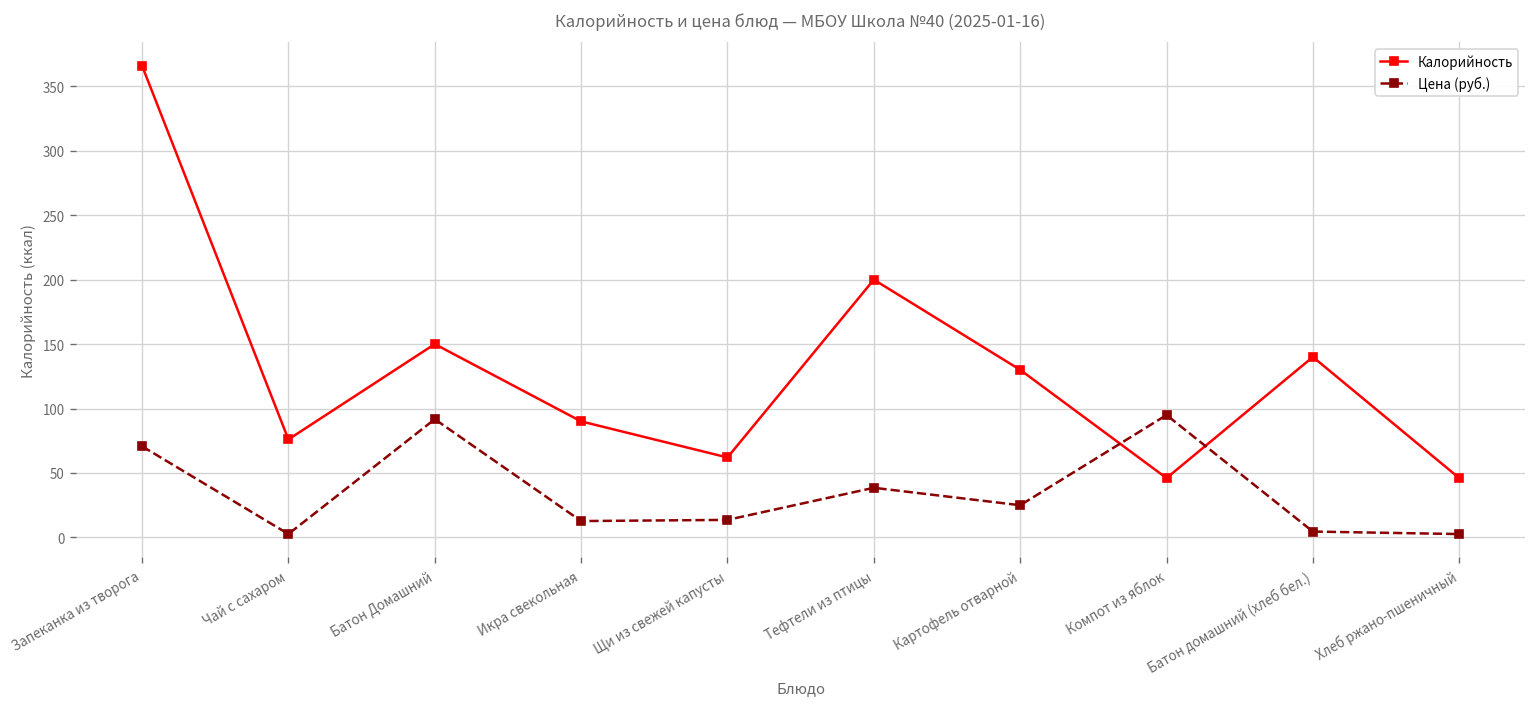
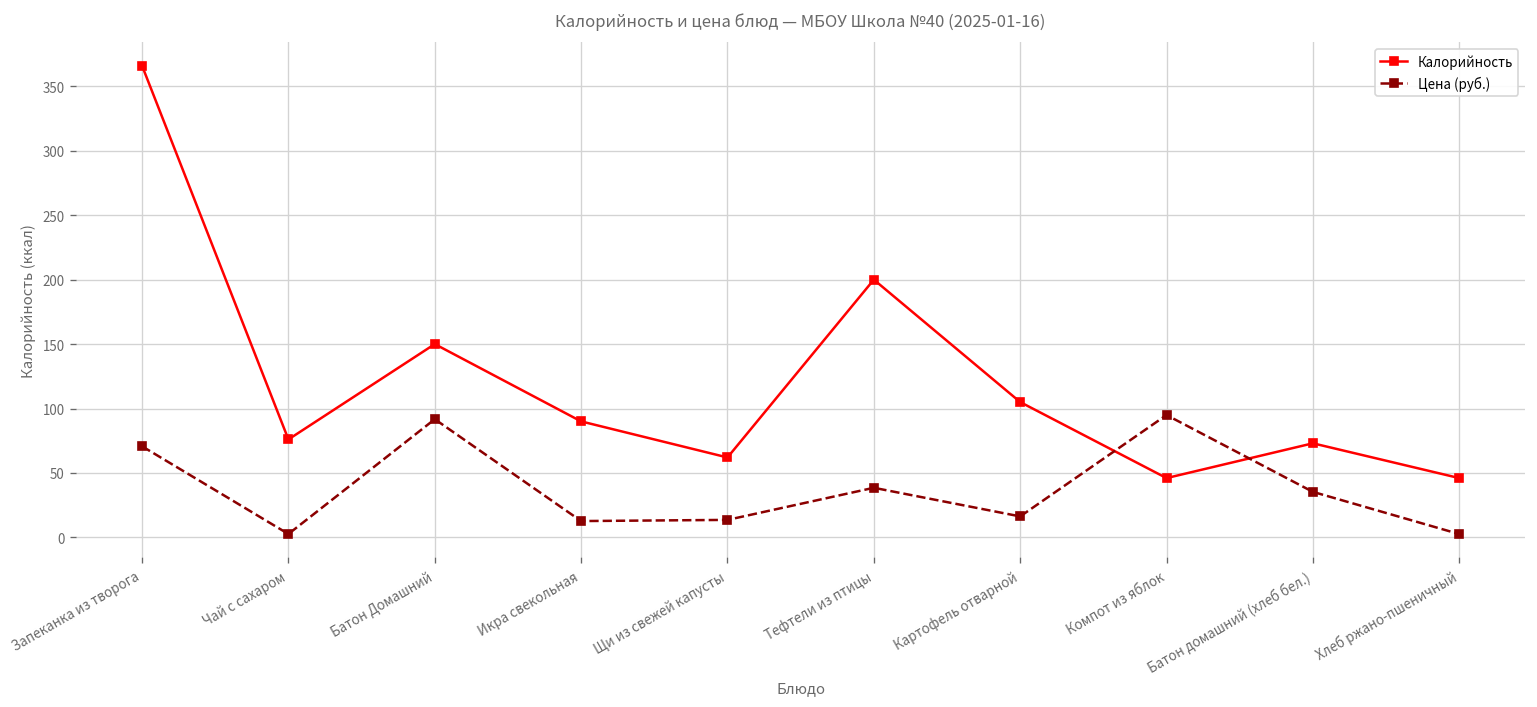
  {
    "Калорийность": {
      "Запеканка из творога": 366,
      "Чай с сахаром": 76,
      "Батон Домашний": 150,
      "Икра свекольная": 90,
      "Щи из свежей капусты": 62,
      "Тефтели из птицы": 200,
-     "Картофель отварной": 130,
+     "Картофель отварной": 105,
      "Компот из яблок": 46,
-     "Батон домашний (хлеб бел.)": 140,
+     "Батон домашний (хлеб бел.)": 73,
      "Хлеб ржано-пшеничный": 46
    },
    "Цена (руб.)": {
      "Запеканка из творога": 71,
      "Чай с сахаром": 3,
      "Батон Домашний": 92,
      "Икра свекольная": 13,
      "Щи из свежей капусты": 14,
      "Тефтели из птицы": 38,
-     "Картофель отварной": 25,
+     "Картофель отварной": 16,
      "Компот из яблок": 95,
-     "Батон домашний (хлеб бел.)": 5,
+     "Батон домашний (хлеб бел.)": 35,
      "Хлеб ржано-пшеничный": 3
    }
  }
